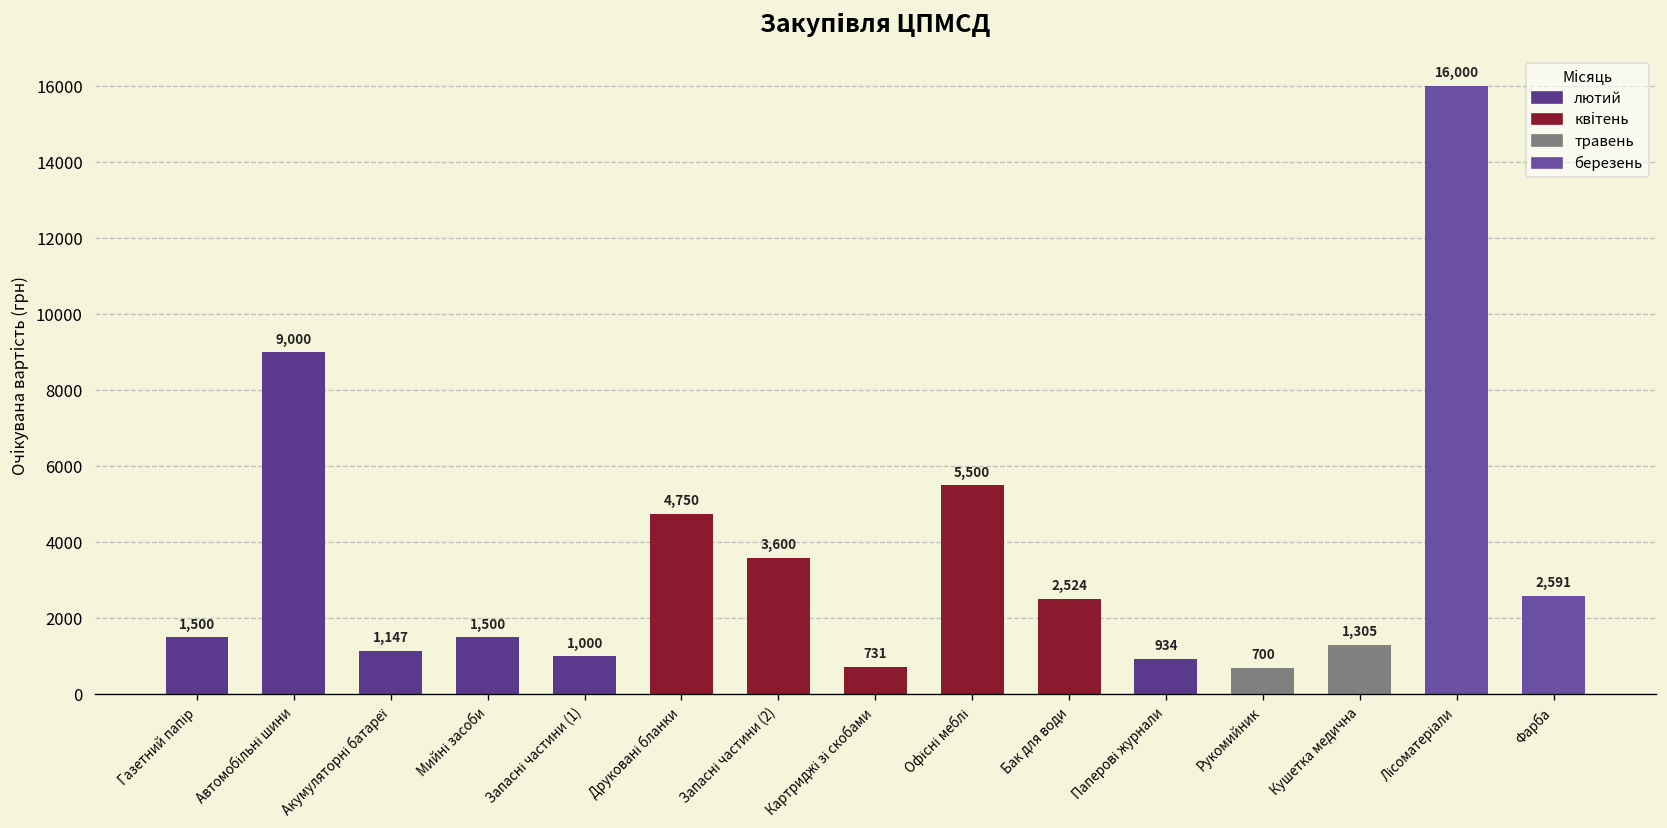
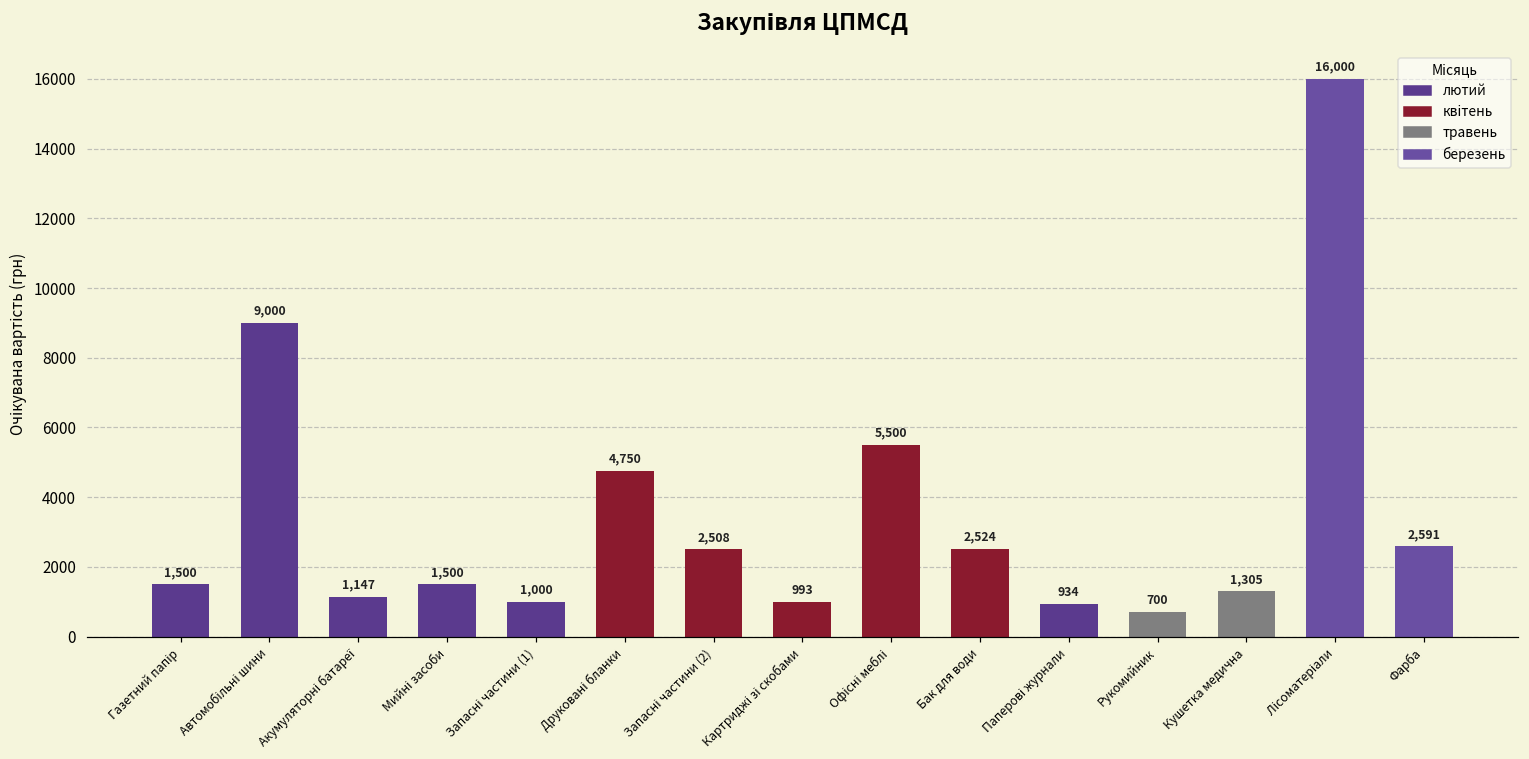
  {
    "Газетний папір": "1,500",
    "Автомобільні шини": "9,000",
    "Акумуляторні батареї": "1,147",
    "Мийні засоби": "1,500",
    "Запасні частини (1)": "1,000",
    "Друковані бланки": "4,750",
-   "Запасні частини (2)": "3,600",
-   "Картриджі зі скобами": "731",
+   "Запасні частини (2)": "2,508",
+   "Картриджі зі скобами": "993",
    "Офісні меблі": "5,500",
    "Бак для води": "2,524",
    "Паперові журнали": "934",
    "Рукомийник": "700",
    "Кушетка медична": "1,305",
    "Лісоматеріали": "16,000",
    "Фарба": "2,591"
  }
